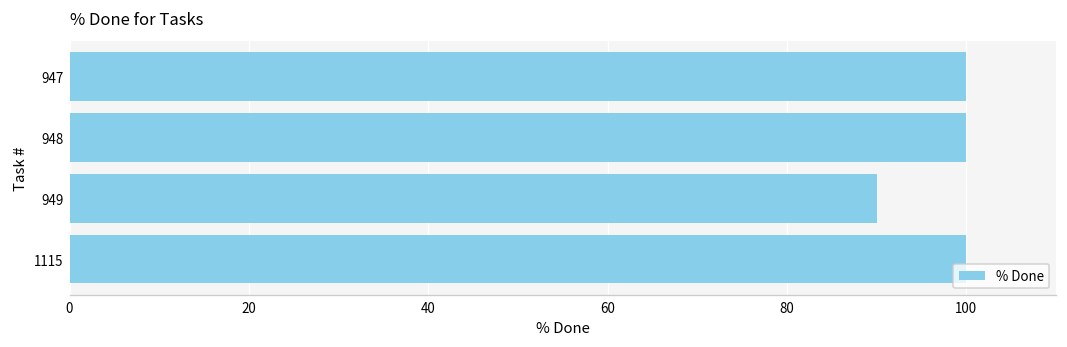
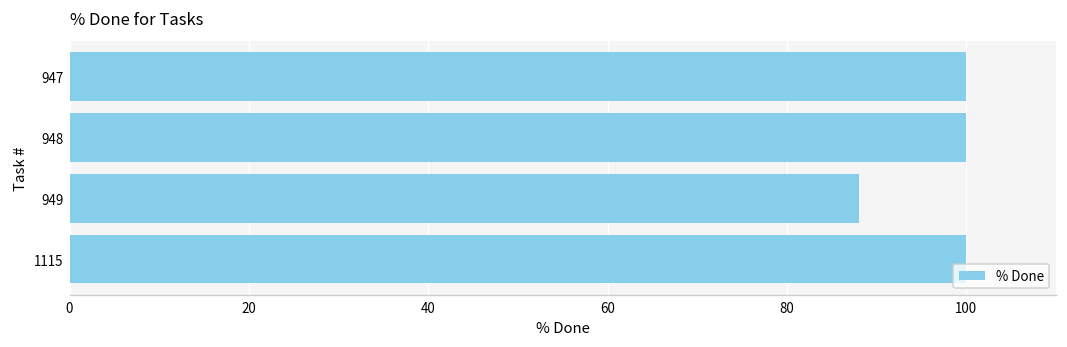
  {
    "947": 100,
    "948": 100,
-   "949": 90,
+   "949": 88,
    "1115": 100
  }
